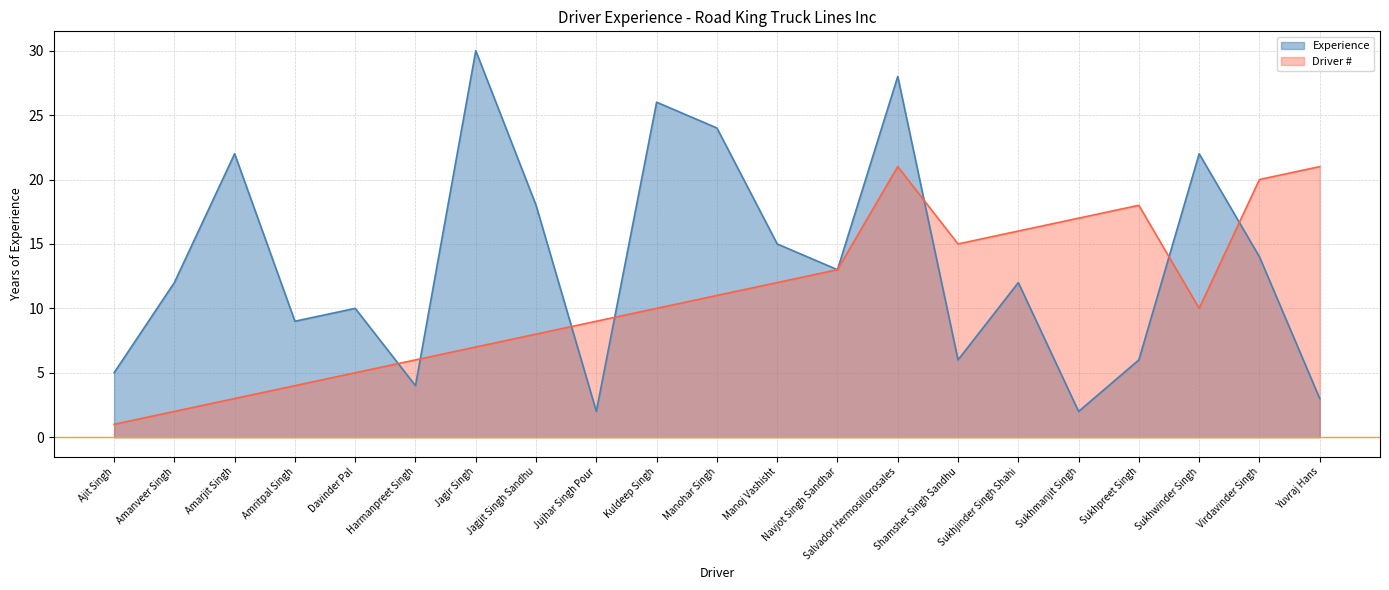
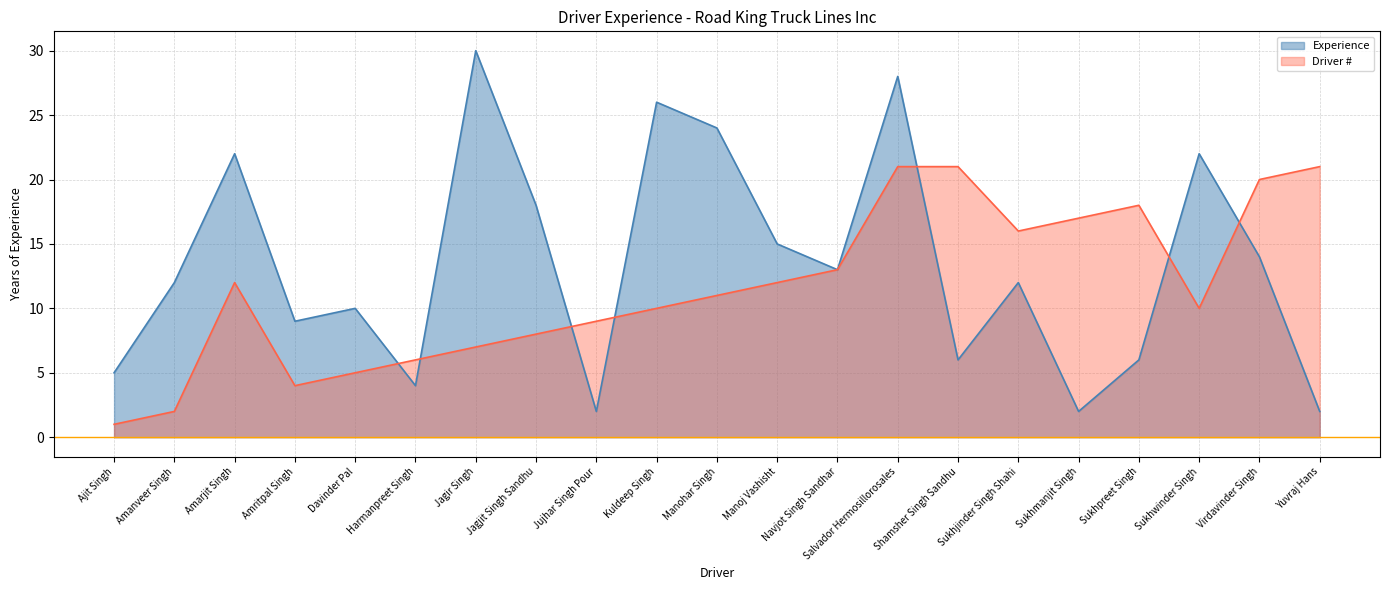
  {
    "Experience": {
      "Ajit Singh": 5,
      "Amanveer Singh": 12,
      "Amarjit Singh": 22,
      "Amritpal Singh": 9,
      "Davinder Pal": 10,
      "Harmanpreet Singh": 4,
      "Jagir Singh": 30,
      "Jagjit Singh Sandhu": 18,
      "Jujhar Singh Pour": 2,
      "Kuldeep Singh": 26,
      "Manohar Singh": 24,
      "Manoj Vashisht": 15,
      "Salvador Hermosillorosales": 28,
      "Shamsher Singh Sandhu": 6,
      "Sukhjinder Singh Shahi": 12,
      "Sukhmanjit Singh": 2,
      "Sukhpreet Singh": 6,
      "Sukhwinder Singh": 22,
      "Virdavinder Singh": 14,
-     "Yuvraj Hans": 3
+     "Yuvraj Hans": 2
    },
    "Driver #": {
      "Ajit Singh": 1,
      "Amanveer Singh": 2,
-     "Amarjit Singh": 3,
+     "Amarjit Singh": 12,
      "Amritpal Singh": 4,
      "Davinder Pal": 5,
      "Harmanpreet Singh": 6,
      "Jagir Singh": 7,
      "Jagjit Singh Sandhu": 8,
      "Jujhar Singh Pour": 9,
      "Kuldeep Singh": 10,
      "Manohar Singh": 11,
      "Manoj Vashisht": 12,
      "Salvador Hermosillorosales": 21,
-     "Shamsher Singh Sandhu": 15,
+     "Shamsher Singh Sandhu": 21,
      "Sukhjinder Singh Shahi": 16,
      "Sukhmanjit Singh": 17,
      "Sukhpreet Singh": 18,
      "Sukhwinder Singh": 10,
      "Virdavinder Singh": 20,
      "Yuvraj Hans": 21
    }
  }
